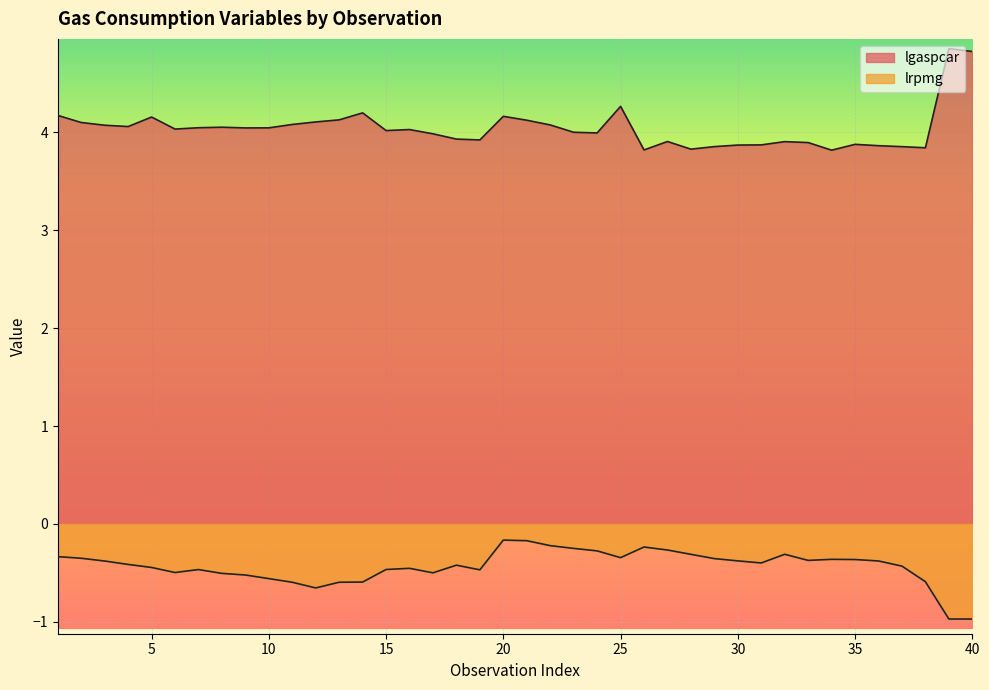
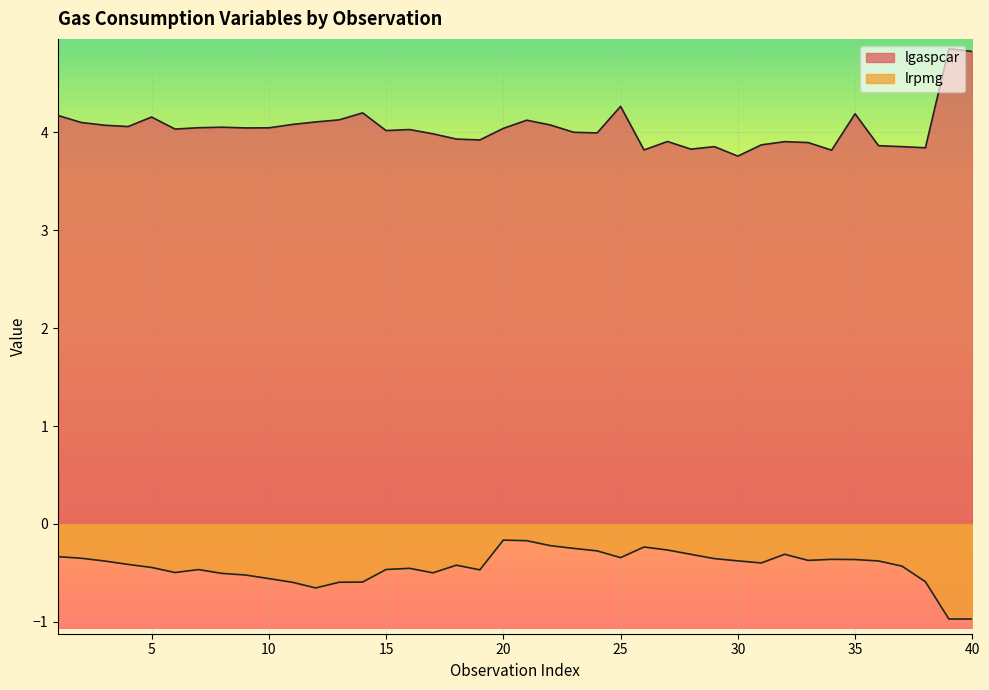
  {
    "lgaspcar": {
      "5": 4.2,
      "10": 4.0,
      "15": 4.0,
-     "20": 4.2,
+     "20": 4.0,
      "25": 4.3,
-     "30": 3.9,
-     "35": 3.9,
+     "30": 3.8,
+     "35": 4.2,
      "40": 4.8
    }
  }
